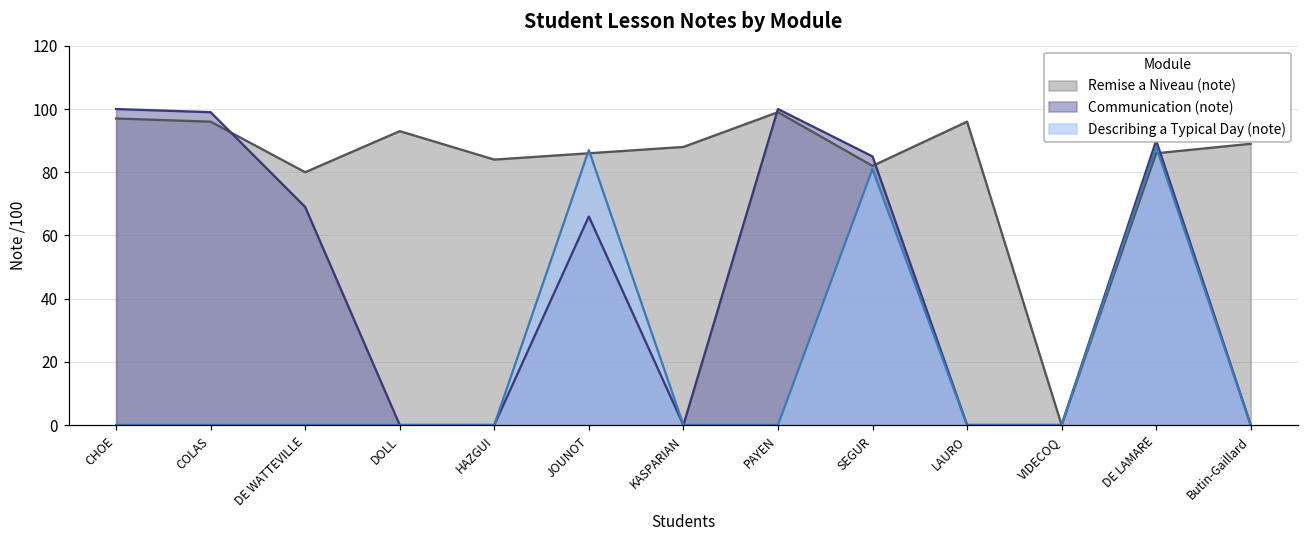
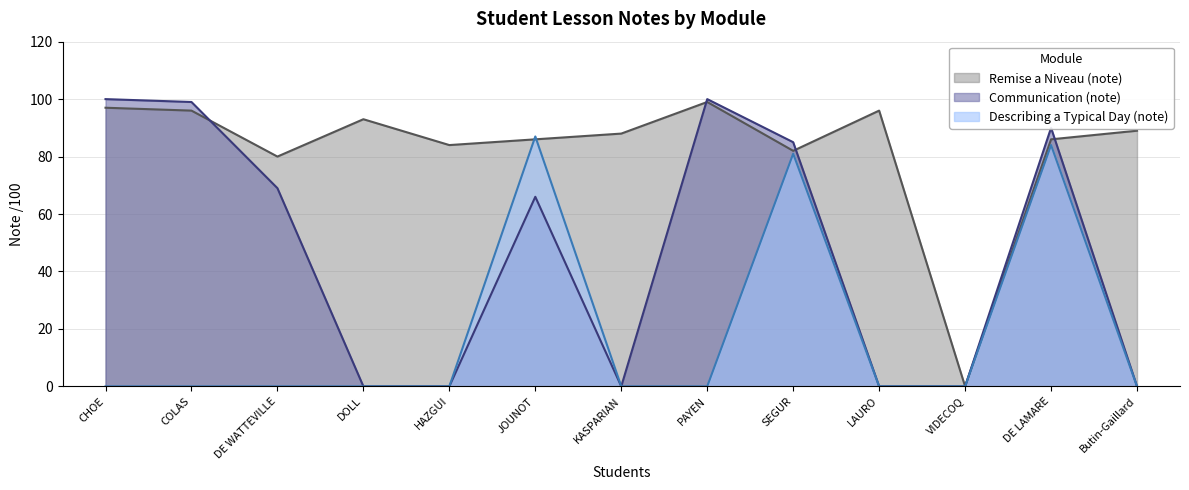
  {
    "Describing a Typical Day (note)": {
      "CHOE": 0,
      "COLAS": 0,
      "DE WATTEVILLE": 0,
      "JOUNOT": 87,
      "PAYEN": 0,
      "SEGUR": 81,
-     "DE LAMARE": 88
+     "DE LAMARE": 84
    }
  }
